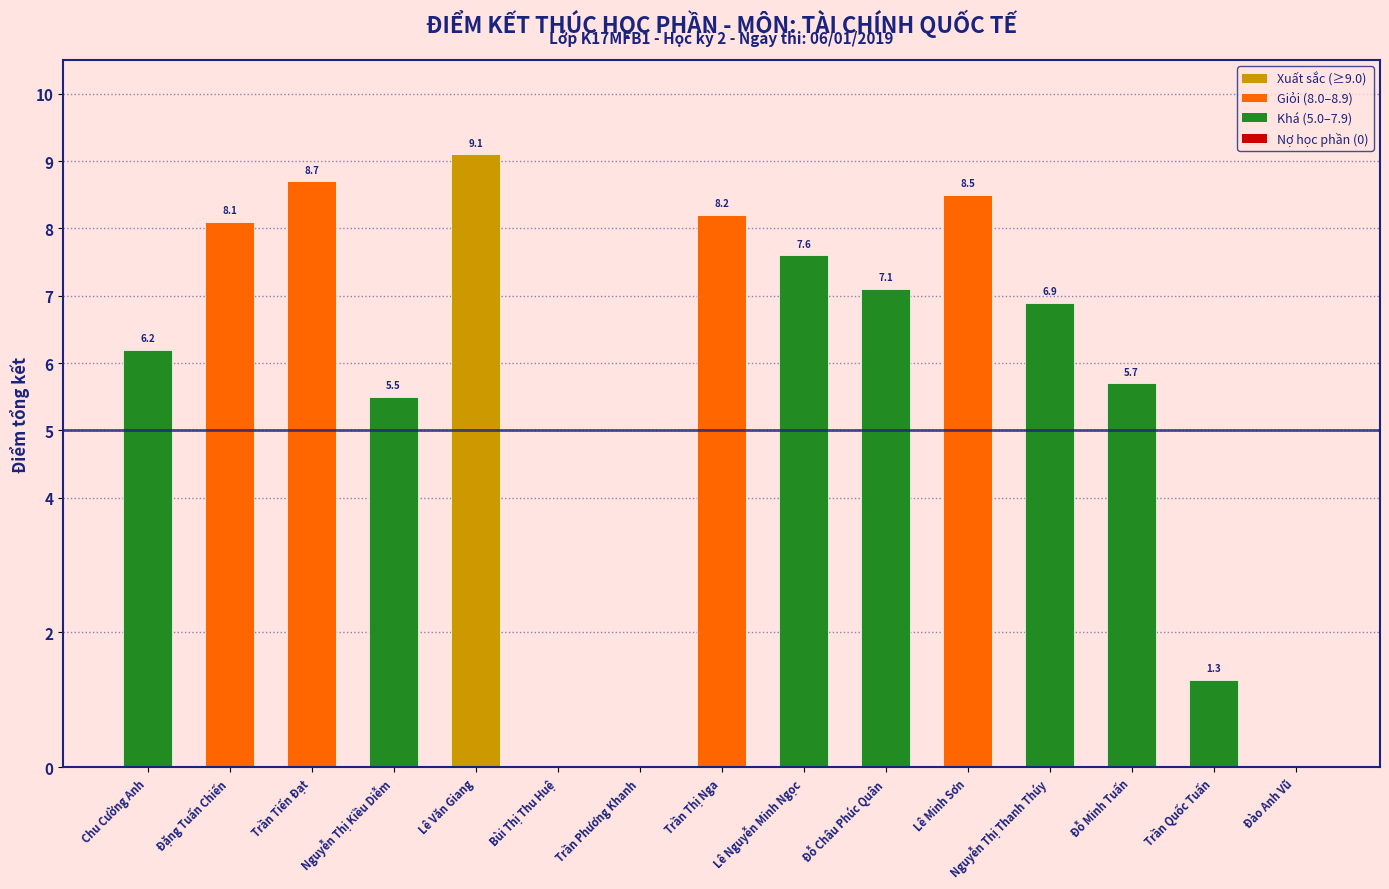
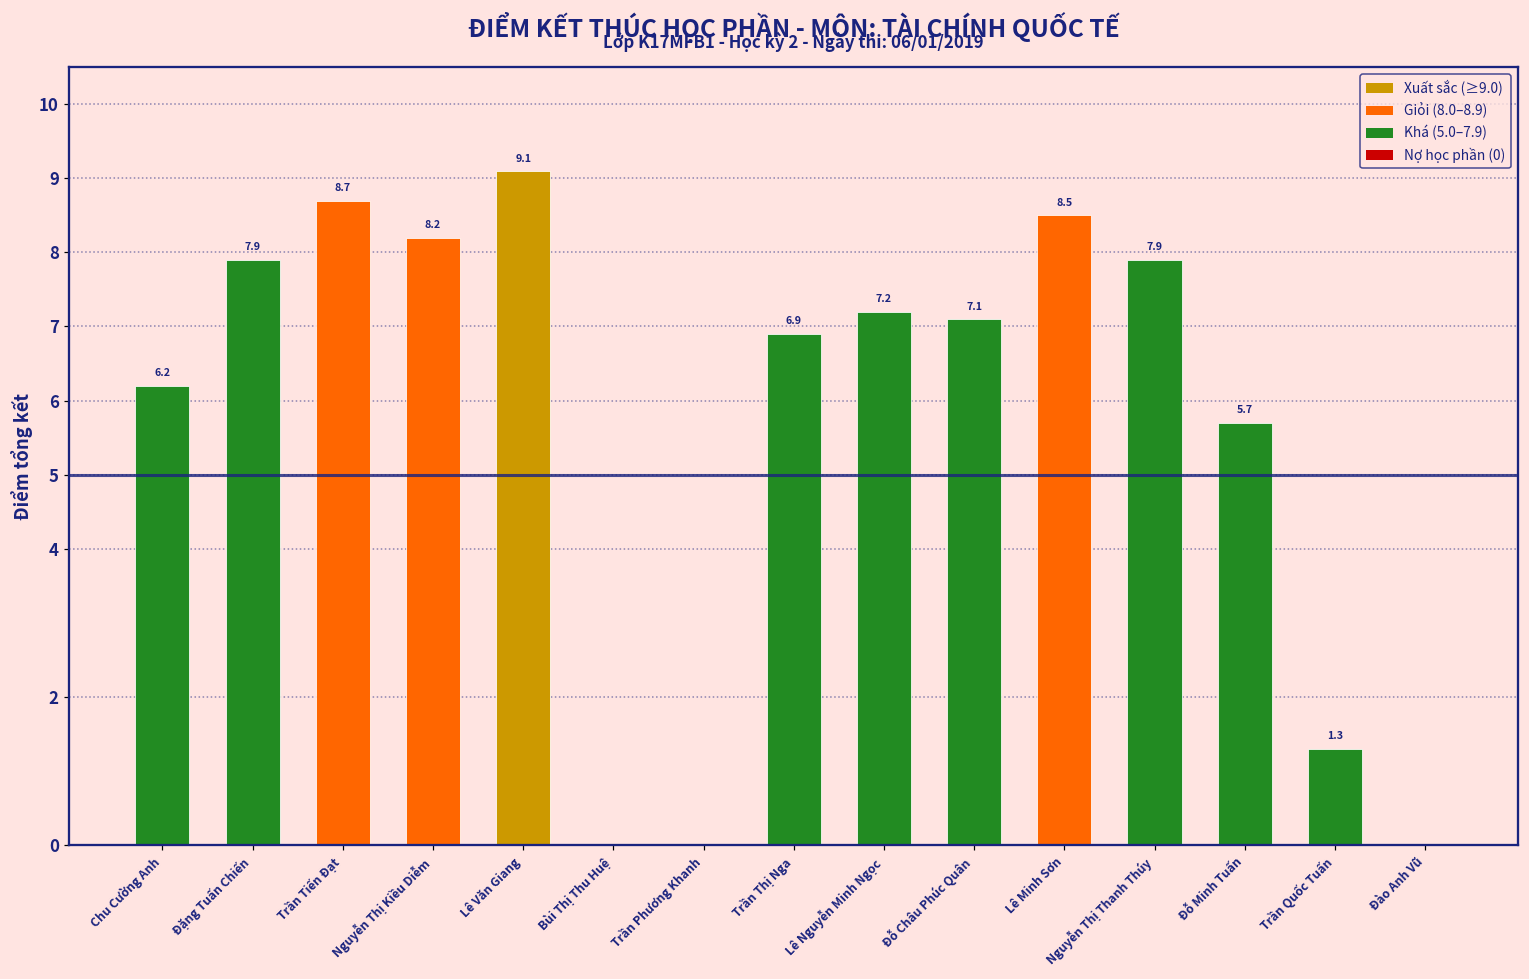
  {
    "Chu Cường Anh": 6.2,
-   "Đặng Tuấn Chiến": 8.1,
+   "Đặng Tuấn Chiến": 7.9,
    "Trần Tiến Đạt": 8.7,
-   "Nguyễn Thị Kiều Diễm": 5.5,
+   "Nguyễn Thị Kiều Diễm": 8.2,
    "Lê Văn Giang": 9.1,
-   "Trần Thị Nga": 8.2,
-   "Lê Nguyễn Minh Ngọc": 7.6,
+   "Trần Thị Nga": 6.9,
+   "Lê Nguyễn Minh Ngọc": 7.2,
    "Đỗ Châu Phúc Quân": 7.1,
    "Lê Minh Sơn": 8.5,
-   "Nguyễn Thị Thanh Thúy": 6.9,
+   "Nguyễn Thị Thanh Thúy": 7.9,
    "Đỗ Minh Tuấn": 5.7,
    "Trần Quốc Tuấn": 1.3
  }
